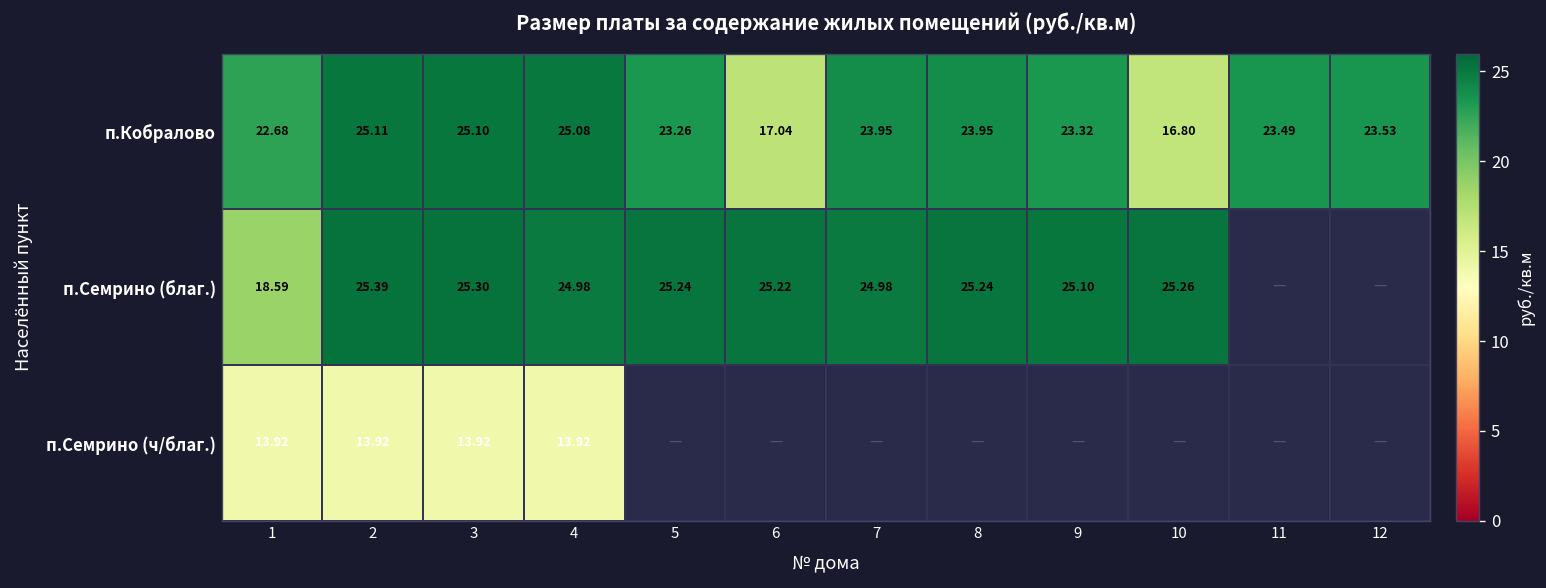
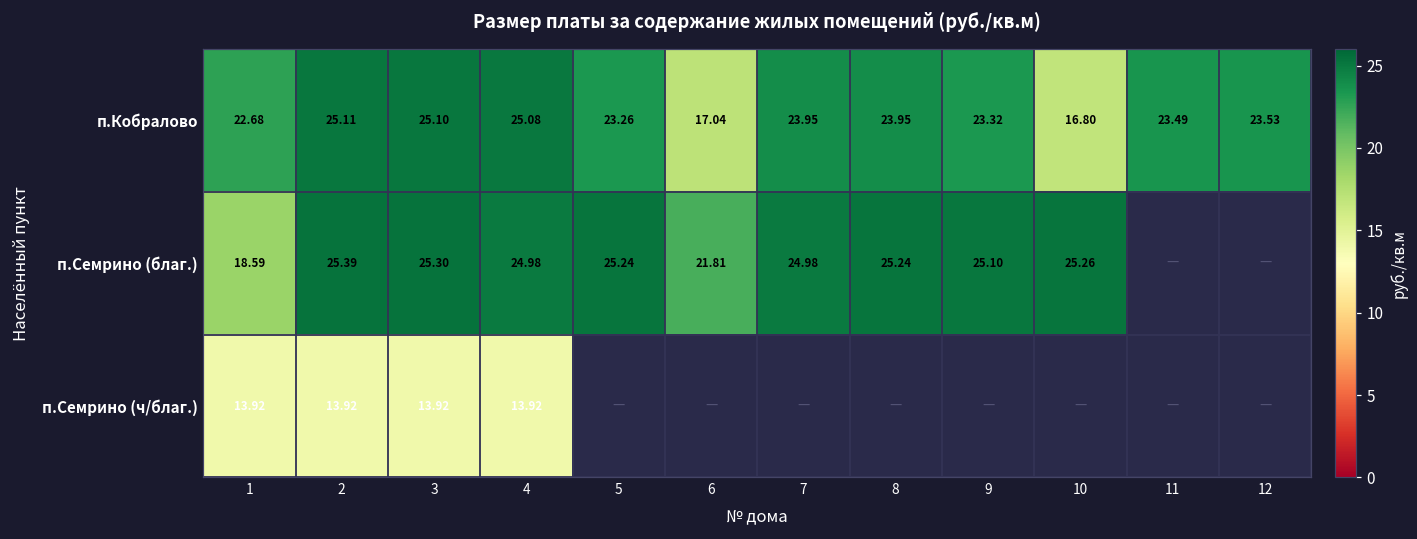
  {
    "п.Кобралово": {
      "1": 22.68,
      "2": 25.11,
      "3": 25.10,
      "4": 25.08,
      "5": 23.26,
      "6": 17.04,
      "7": 23.95,
      "8": 23.95,
      "9": 23.32,
      "10": 16.80,
      "11": 23.49,
      "12": 23.53
    },
    "п.Семрино (благ.)": {
      "1": 18.59,
      "2": 25.39,
      "3": 25.30,
      "4": 24.98,
      "5": 25.24,
-     "6": 25.22,
+     "6": 21.81,
      "7": 24.98,
      "8": 25.24,
      "9": 25.10,
      "10": 25.26
    },
    "п.Семрино (ч/благ.)": {
      "1": 13.92,
      "2": 13.92,
      "3": 13.92,
      "4": 13.92
    }
  }
